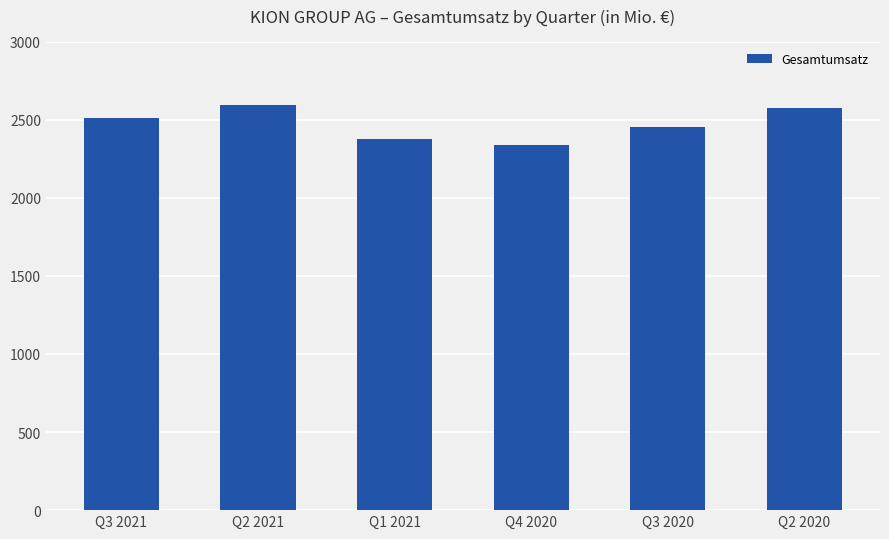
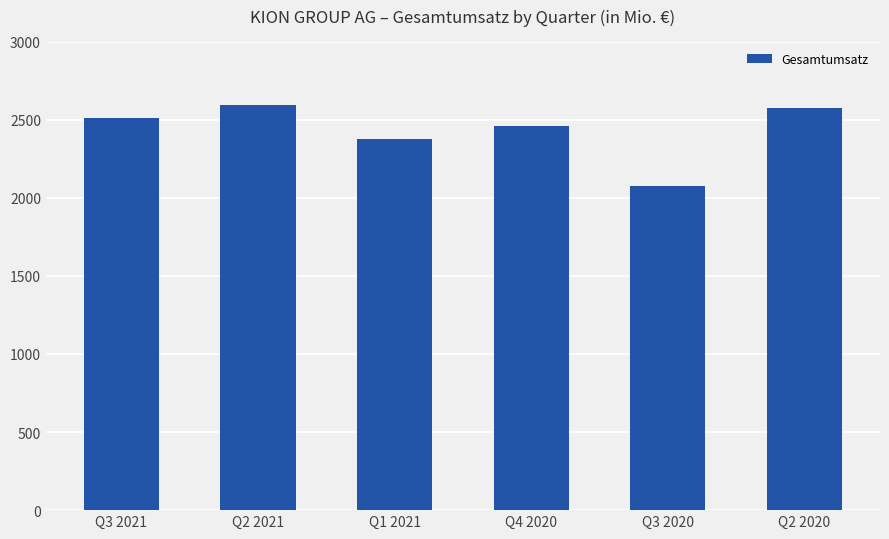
  {
    "Q3 2021": 2510,
    "Q2 2021": 2590,
    "Q1 2021": 2380,
-   "Q4 2020": 2340,
-   "Q3 2020": 2450,
+   "Q4 2020": 2460,
+   "Q3 2020": 2070,
    "Q2 2020": 2580
  }
